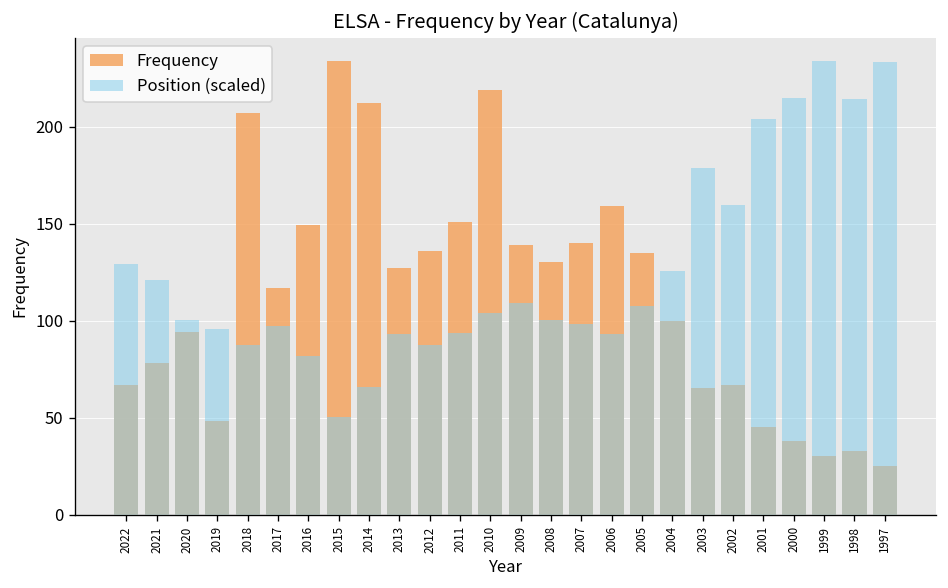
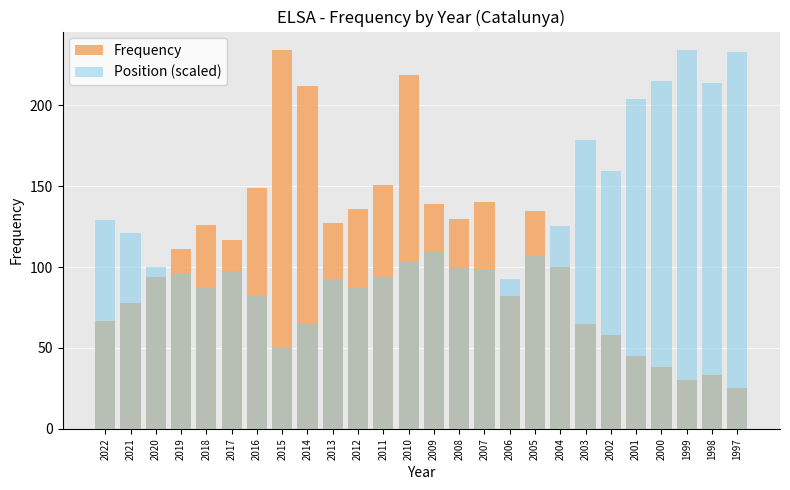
  {
    "Frequency": {
-     "2019": 48,
-     "2018": 207,
+     "2019": 111,
+     "2018": 126,
      "2017": 117,
      "2016": 149,
      "2015": 234,
      "2014": 212,
      "2013": 127,
      "2012": 136,
      "2011": 151,
      "2010": 219,
      "2009": 139,
      "2008": 130,
      "2007": 140,
-     "2006": 159,
+     "2006": 82,
      "2005": 135,
-     "2002": 67
+     "2002": 58
    },
    "Position (scaled)": {
      "2022": 129,
      "2021": 121,
      "2020": 100,
      "2004": 126,
      "2003": 178,
      "2002": 159,
      "2001": 204,
      "2000": 215,
      "1999": 234,
      "1998": 214,
      "1997": 233
    }
  }
